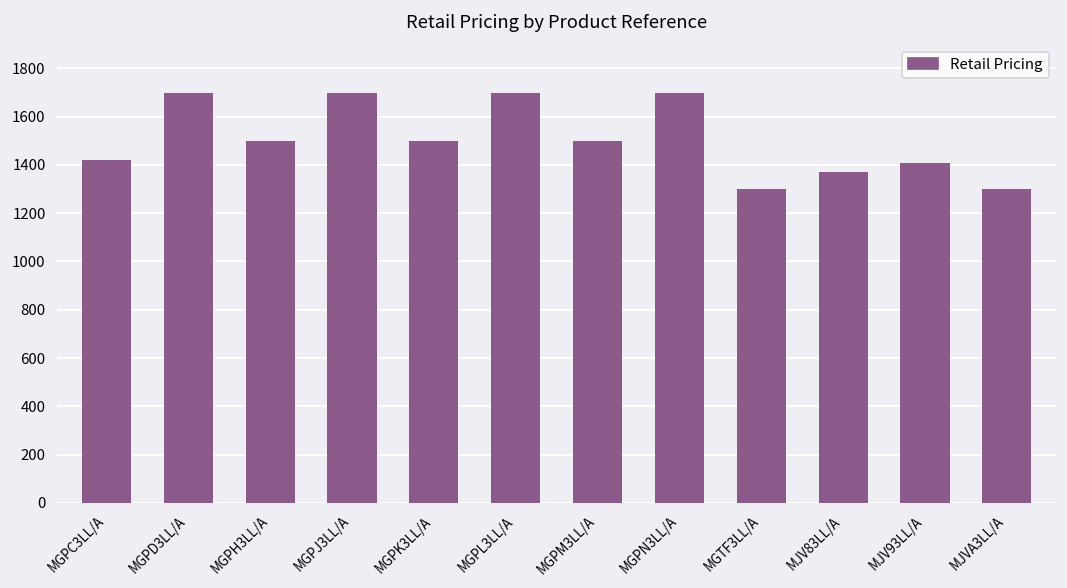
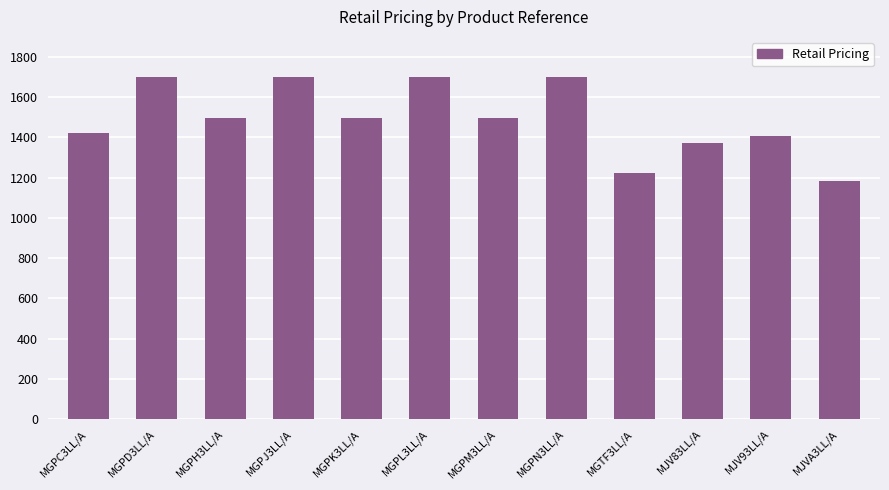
  {
    "MGPC3LL/A": 1420,
    "MGPD3LL/A": 1700,
    "MGPH3LL/A": 1500,
    "MGPJ3LL/A": 1700,
    "MGPK3LL/A": 1500,
    "MGPL3LL/A": 1700,
    "MGPM3LL/A": 1500,
    "MGPN3LL/A": 1700,
-   "MGTF3LL/A": 1300,
+   "MGTF3LL/A": 1230,
    "MJV83LL/A": 1370,
    "MJV93LL/A": 1410,
-   "MJVA3LL/A": 1300
+   "MJVA3LL/A": 1180
  }
